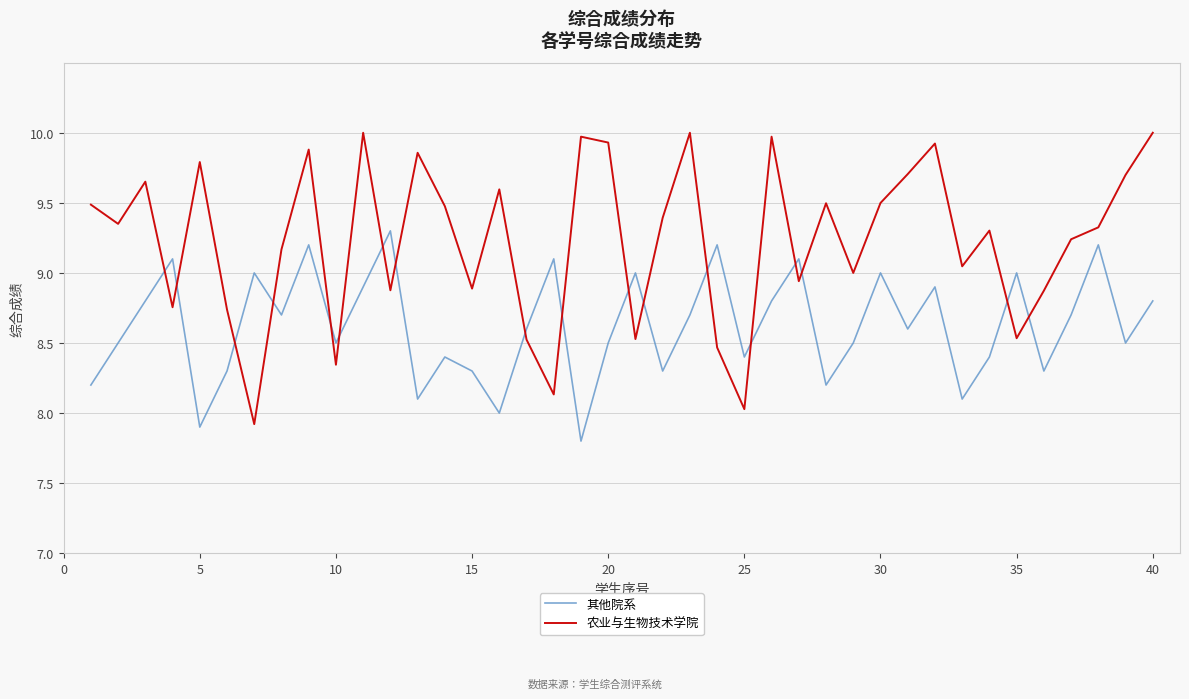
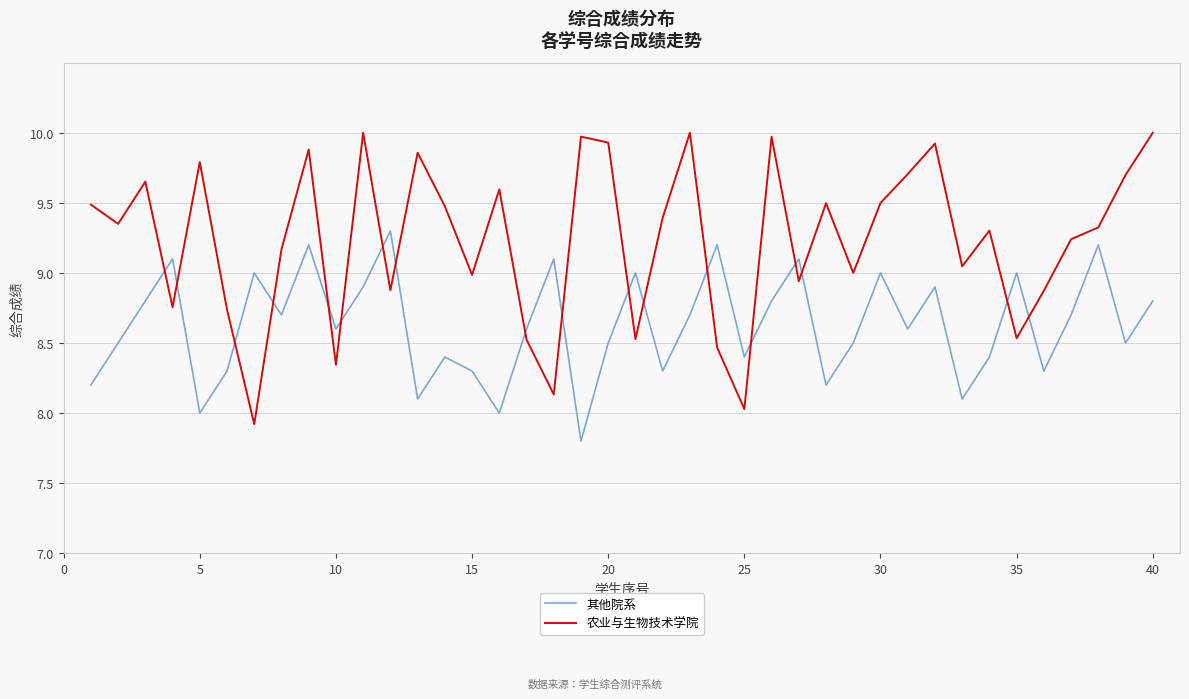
  {
    "其他院系": {
-     "5": 7.9,
-     "10": 8.5,
+     "5": 8.0,
+     "10": 8.6,
      "15": 8.3,
      "20": 8.5,
      "25": 8.4,
      "30": 9.0,
      "35": 9.0,
      "40": 8.8
    },
    "农业与生物技术学院": {
      "5": 9.79,
      "10": 8.35,
-     "15": 8.89,
+     "15": 8.99,
      "20": 9.93,
      "25": 8.03,
      "30": 9.50,
      "35": 8.53,
      "40": 10.00
    }
  }
